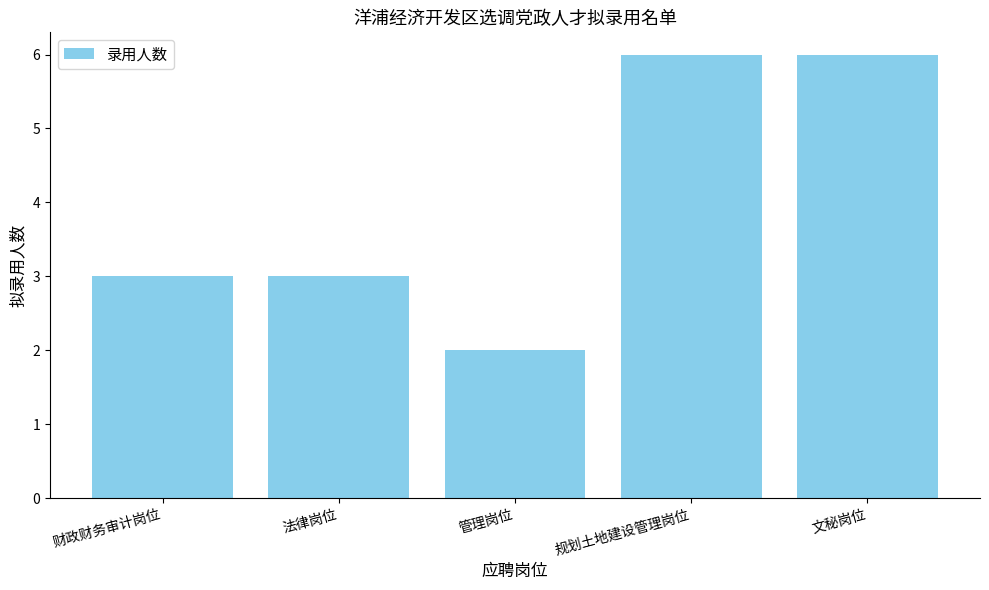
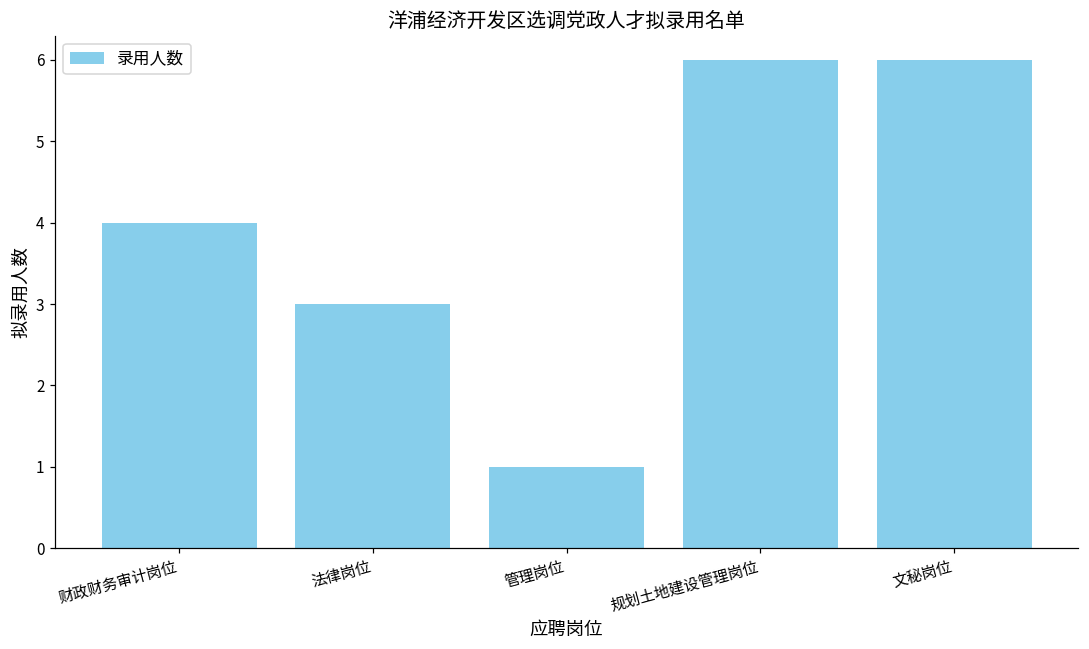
  {
-   "财政财务审计岗位": 3,
+   "财政财务审计岗位": 4,
    "法律岗位": 3,
-   "管理岗位": 2,
+   "管理岗位": 1,
    "规划土地建设管理岗位": 6,
    "文秘岗位": 6
  }
